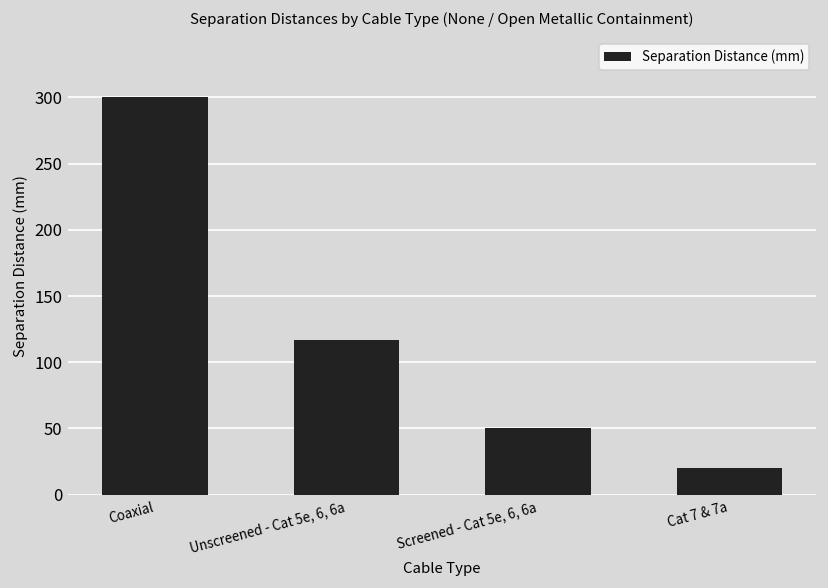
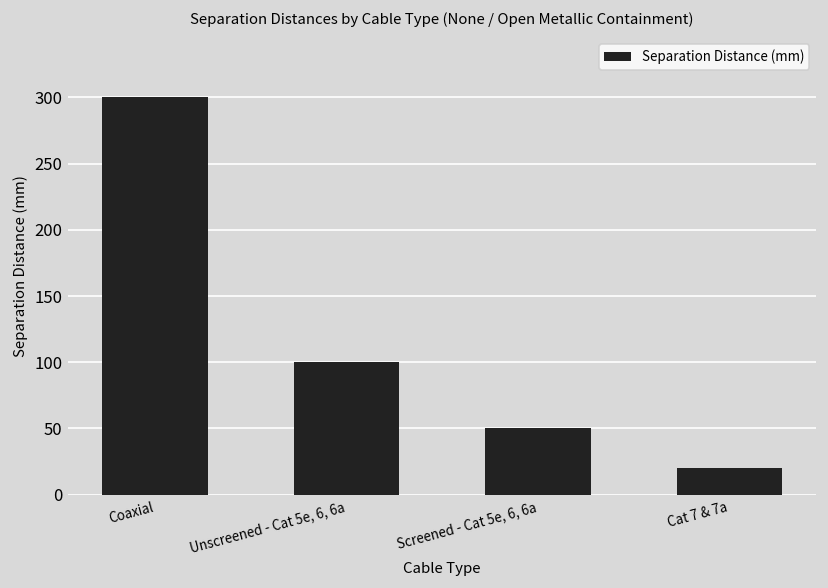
  {
    "Coaxial": 300,
-   "Unscreened - Cat 5e, 6, 6a": 117,
+   "Unscreened - Cat 5e, 6, 6a": 100,
    "Screened - Cat 5e, 6, 6a": 50,
    "Cat 7 & 7a": 20
  }
